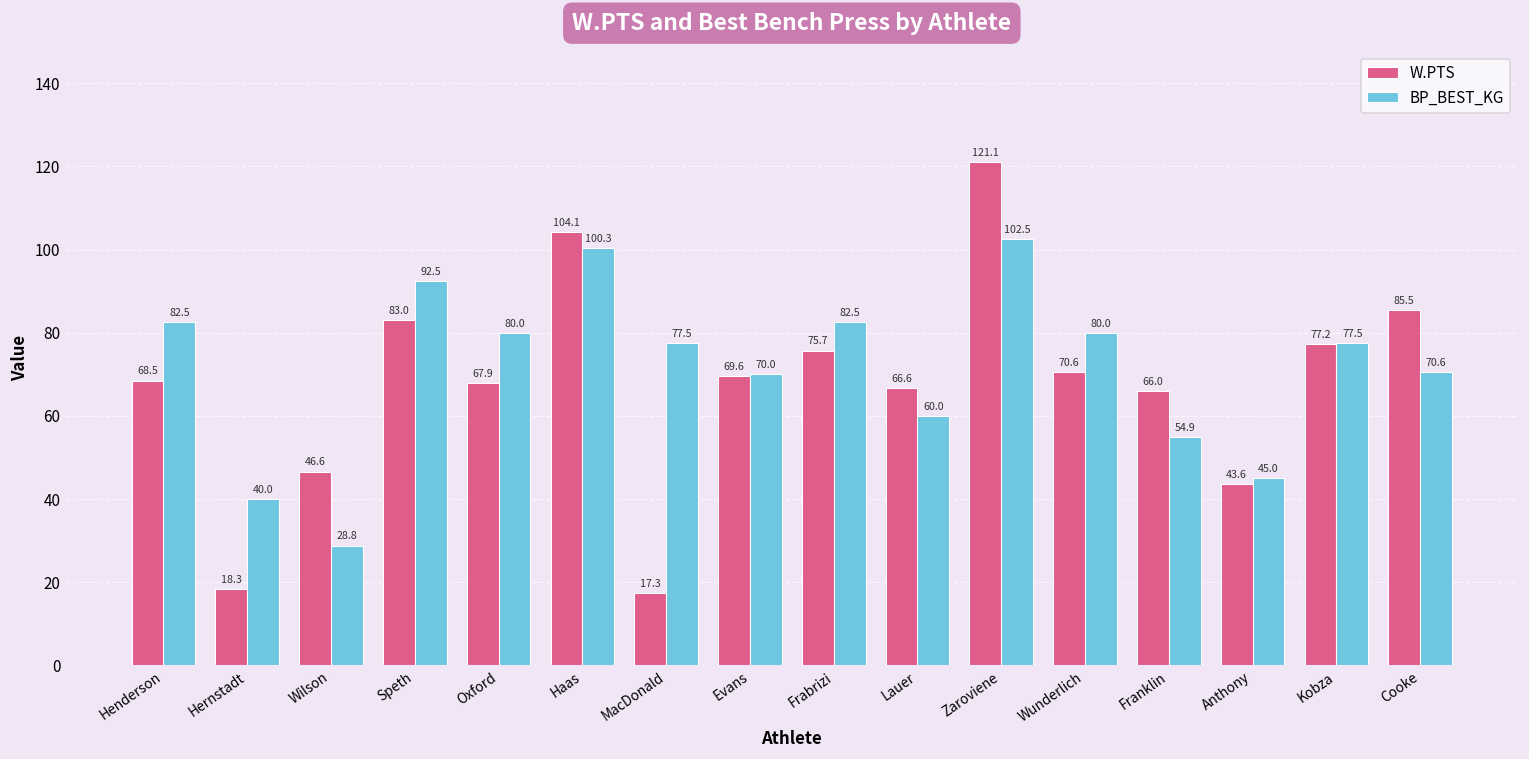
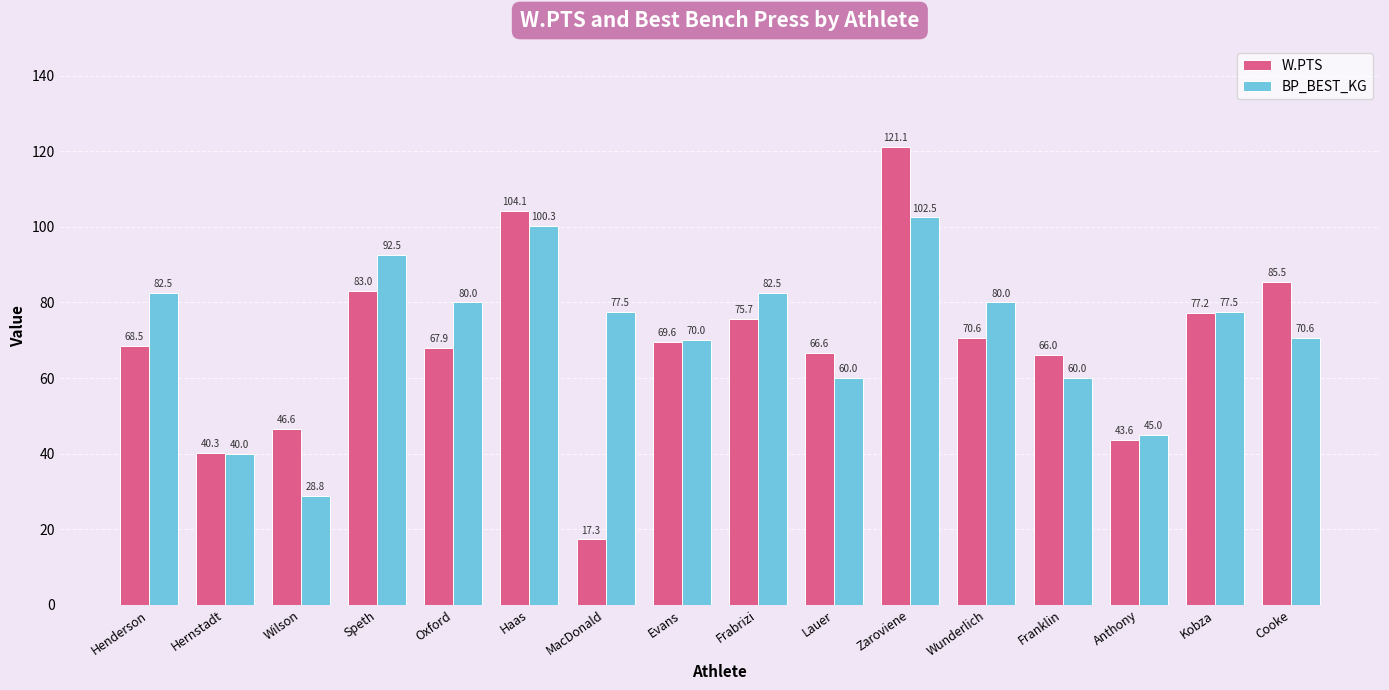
  {
    "W.PTS": {
      "Henderson": 68.5,
-     "Hernstadt": 18.3,
+     "Hernstadt": 40.3,
      "Wilson": 46.6,
      "Speth": 83.0,
      "Oxford": 67.9,
      "Haas": 104.1,
      "MacDonald": 17.3,
      "Evans": 69.6,
      "Frabrizi": 75.7,
      "Lauer": 66.6,
      "Zaroviene": 121.1,
      "Wunderlich": 70.6,
      "Franklin": 66.0,
      "Anthony": 43.6,
      "Kobza": 77.2,
      "Cooke": 85.5
    },
    "BP_BEST_KG": {
      "Henderson": 82.5,
      "Hernstadt": 40.0,
      "Wilson": 28.8,
      "Speth": 92.5,
      "Oxford": 80.0,
      "Haas": 100.3,
      "MacDonald": 77.5,
      "Evans": 70.0,
      "Frabrizi": 82.5,
      "Lauer": 60.0,
      "Zaroviene": 102.5,
      "Wunderlich": 80.0,
-     "Franklin": 54.9,
+     "Franklin": 60.0,
      "Anthony": 45.0,
      "Kobza": 77.5,
      "Cooke": 70.6
    }
  }
